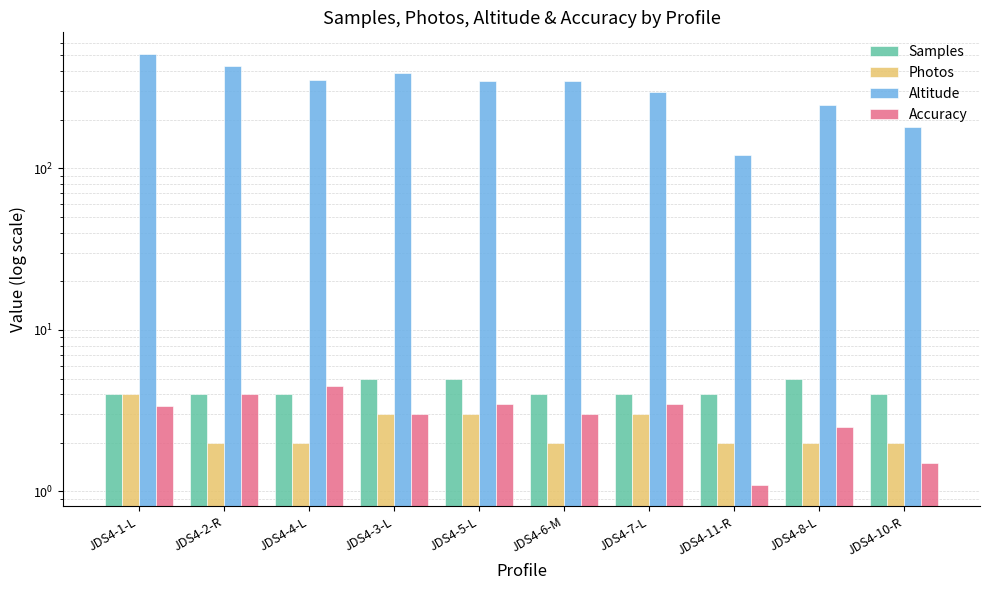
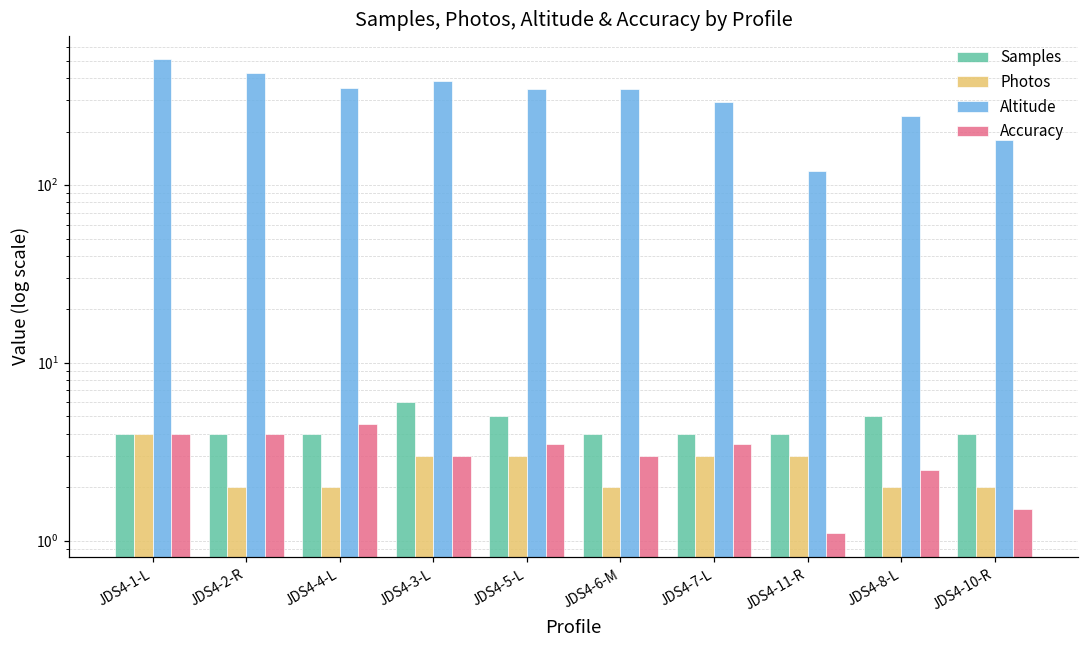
  {
    "Samples": {
      "JDS4-1-L": 4,
      "JDS4-2-R": 4,
      "JDS4-4-L": 4,
-     "JDS4-3-L": 5,
+     "JDS4-3-L": 6,
      "JDS4-5-L": 5,
      "JDS4-6-M": 4,
      "JDS4-7-L": 4,
      "JDS4-11-R": 4,
      "JDS4-8-L": 5,
      "JDS4-10-R": 4
    },
    "Photos": {
      "JDS4-1-L": 4,
      "JDS4-2-R": 2,
      "JDS4-4-L": 2,
      "JDS4-3-L": 3,
      "JDS4-5-L": 3,
      "JDS4-6-M": 2,
      "JDS4-7-L": 3,
-     "JDS4-11-R": 2,
+     "JDS4-11-R": 3,
      "JDS4-8-L": 2,
      "JDS4-10-R": 2
    },
    "Altitude": {
      "JDS4-1-L": 510,
      "JDS4-2-R": 430,
      "JDS4-4-L": 350,
      "JDS4-3-L": 390,
      "JDS4-5-L": 350,
      "JDS4-6-M": 350,
      "JDS4-7-L": 300,
      "JDS4-11-R": 120,
      "JDS4-8-L": 250,
      "JDS4-10-R": 180
    },
    "Accuracy": {
-     "JDS4-1-L": 3.4,
+     "JDS4-1-L": 4.0,
      "JDS4-2-R": 4.0,
      "JDS4-4-L": 4.5,
      "JDS4-3-L": 3.0,
      "JDS4-5-L": 3.5,
      "JDS4-6-M": 3.0,
      "JDS4-7-L": 3.5,
      "JDS4-11-R": 1.1,
      "JDS4-8-L": 2.5,
      "JDS4-10-R": 1.5
    }
  }
